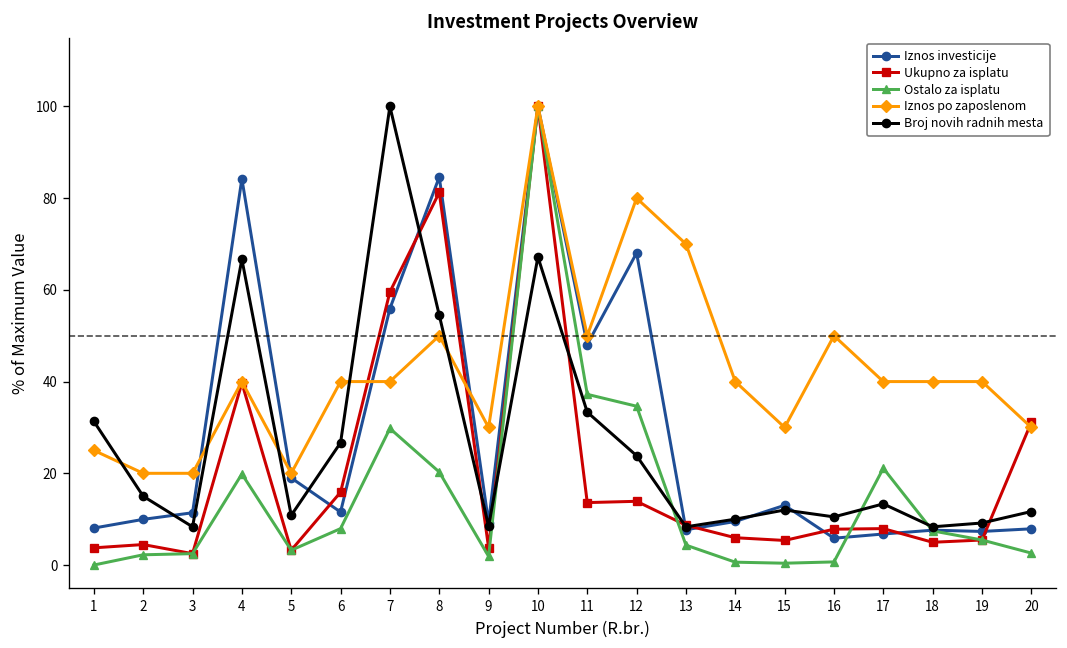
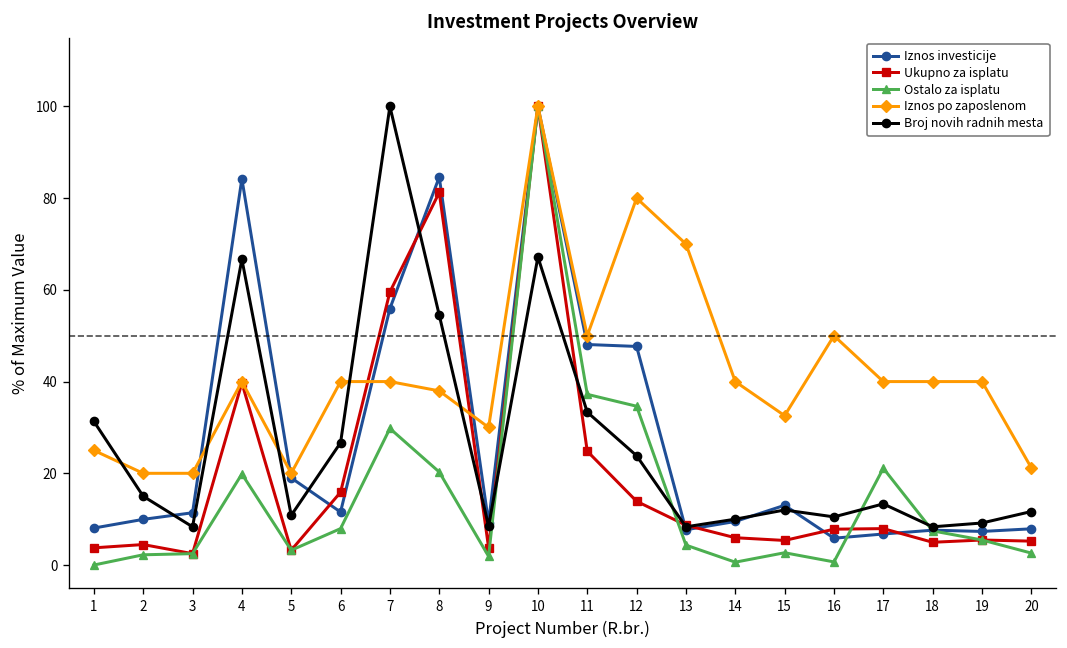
  {
    "Iznos investicije": {
      "1": 8,
      "2": 10,
      "3": 11,
      "4": 84,
      "5": 19,
      "6": 12,
      "7": 56,
      "8": 85,
      "9": 9,
      "11": 48,
-     "12": 68,
+     "12": 48,
      "15": 13,
      "16": 6,
      "17": 7,
      "19": 7,
      "20": 8
    },
    "Ukupno za isplatu": {
      "1": 4,
      "2": 4,
      "6": 16,
      "7": 60,
      "8": 81,
      "9": 4,
-     "11": 14,
+     "11": 25,
      "12": 14,
      "14": 6,
      "15": 5,
      "16": 8,
      "17": 8,
      "18": 5,
-     "20": 31
+     "20": 5
    },
    "Ostalo za isplatu": {
      "1": 0,
      "2": 2,
      "4": 20,
      "6": 8,
      "7": 30,
      "8": 20,
      "9": 2,
      "11": 37,
      "12": 35,
      "13": 4,
      "14": 1,
-     "15": 0,
+     "15": 3,
      "16": 1,
      "17": 21,
      "20": 3
    },
    "Iznos po zaposlenom": {
      "1": 25,
      "2": 20,
      "3": 20,
      "5": 20,
      "6": 40,
      "7": 40,
-     "8": 50,
+     "8": 38,
      "9": 30,
      "11": 50,
      "12": 80,
      "13": 70,
      "14": 40,
-     "15": 30,
+     "15": 33,
      "16": 50,
      "17": 40,
      "18": 40,
      "19": 40,
-     "20": 30
+     "20": 21
    },
    "Broj novih radnih mesta": {
      "1": 31,
      "2": 15,
      "3": 8,
      "4": 67,
      "5": 11,
      "6": 27,
      "7": 100,
      "8": 55,
      "9": 9,
      "10": 67,
      "11": 33,
      "12": 24,
      "15": 12,
      "16": 11,
      "17": 13,
      "18": 8,
      "19": 9,
      "20": 12
    }
  }
